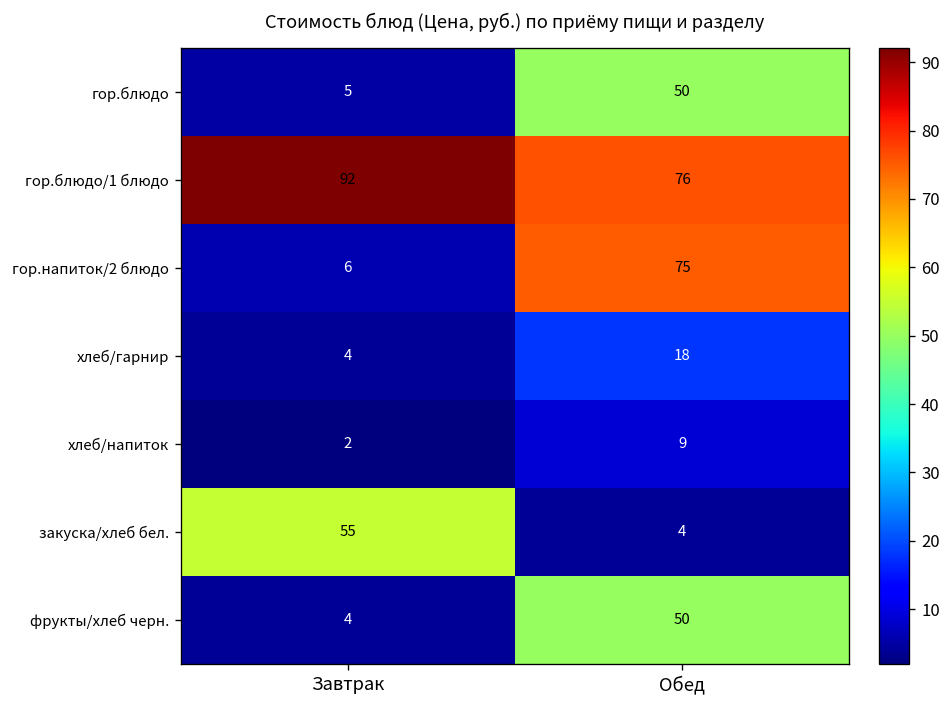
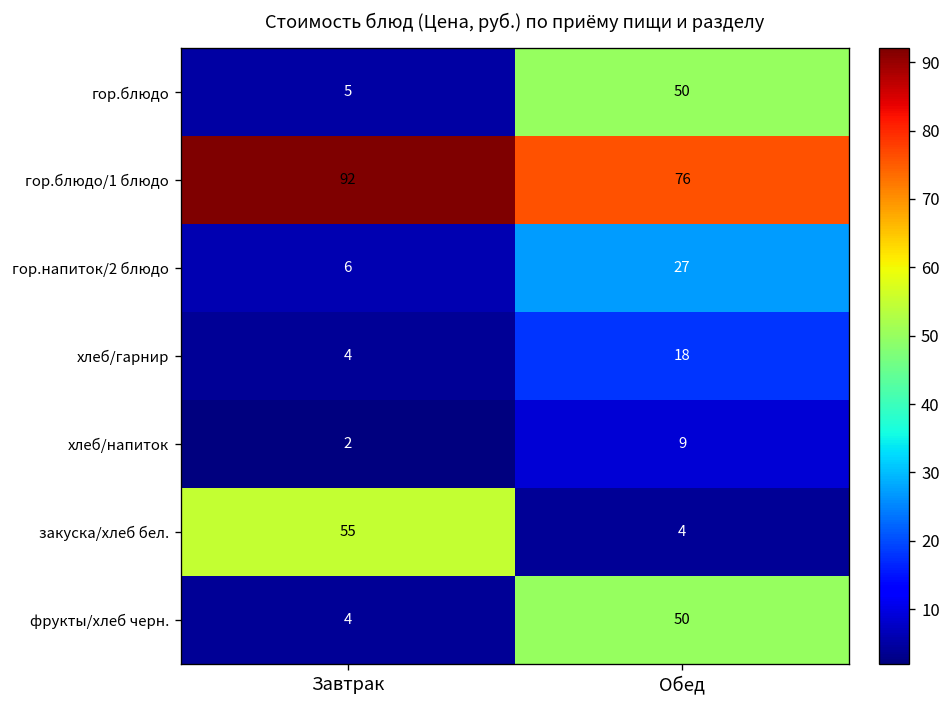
  {
    "гор.блюдо": {
      "Завтрак": 5,
      "Обед": 50
    },
    "гор.блюдо/1 блюдо": {
      "Завтрак": 92,
      "Обед": 76
    },
    "гор.напиток/2 блюдо": {
      "Завтрак": 6,
-     "Обед": 75
+     "Обед": 27
    },
    "хлеб/гарнир": {
      "Завтрак": 4,
      "Обед": 18
    },
    "хлеб/напиток": {
      "Завтрак": 2,
      "Обед": 9
    },
    "закуска/хлеб бел.": {
      "Завтрак": 55,
      "Обед": 4
    },
    "фрукты/хлеб черн.": {
      "Завтрак": 4,
      "Обед": 50
    }
  }
